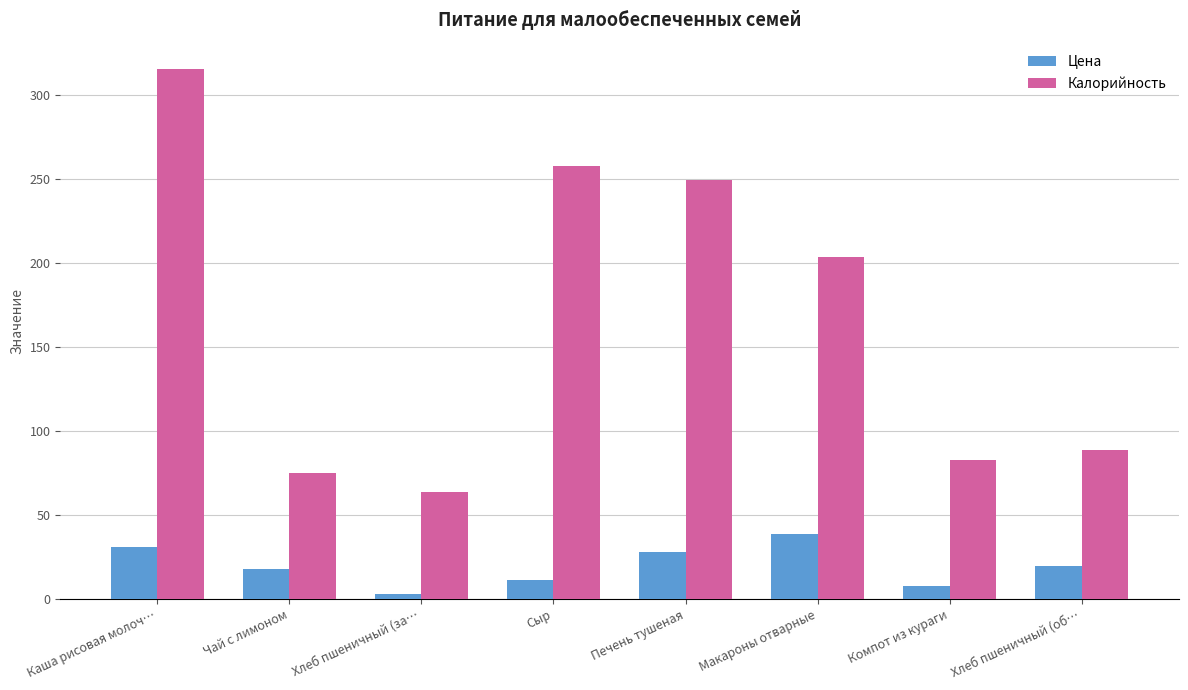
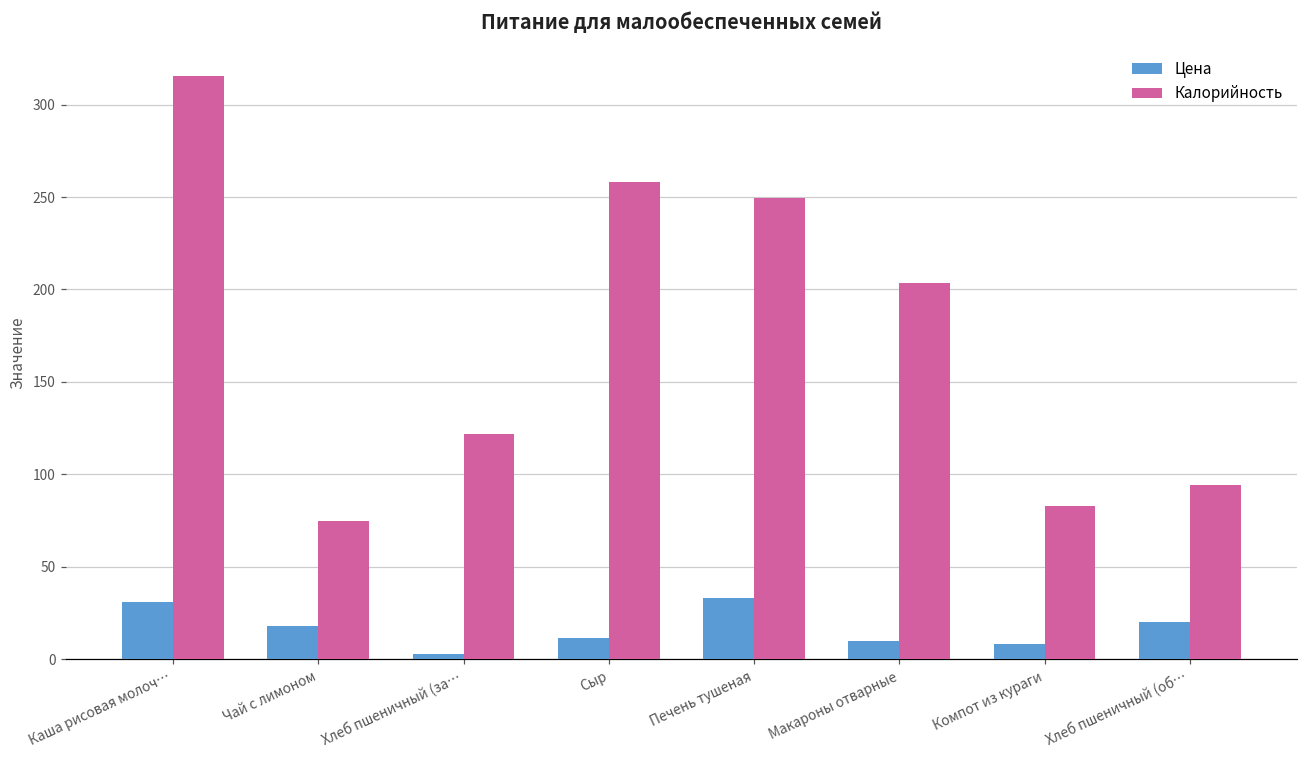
  {
    "Цена": {
      "Каша рисовая молоч…": 31,
      "Чай с лимоном": 18,
      "Хлеб пшеничный (за…": 3,
      "Сыр": 11,
-     "Печень тушеная": 28,
-     "Макароны отварные": 39,
+     "Печень тушеная": 33,
+     "Макароны отварные": 10,
      "Компот из кураги": 8,
      "Хлеб пшеничный (об…": 20
    },
    "Калорийность": {
      "Каша рисовая молоч…": 315,
      "Чай с лимоном": 75,
-     "Хлеб пшеничный (за…": 64,
+     "Хлеб пшеничный (за…": 122,
      "Сыр": 258,
      "Печень тушеная": 249,
      "Макароны отварные": 204,
      "Компот из кураги": 83,
-     "Хлеб пшеничный (об…": 89
+     "Хлеб пшеничный (об…": 94
    }
  }
